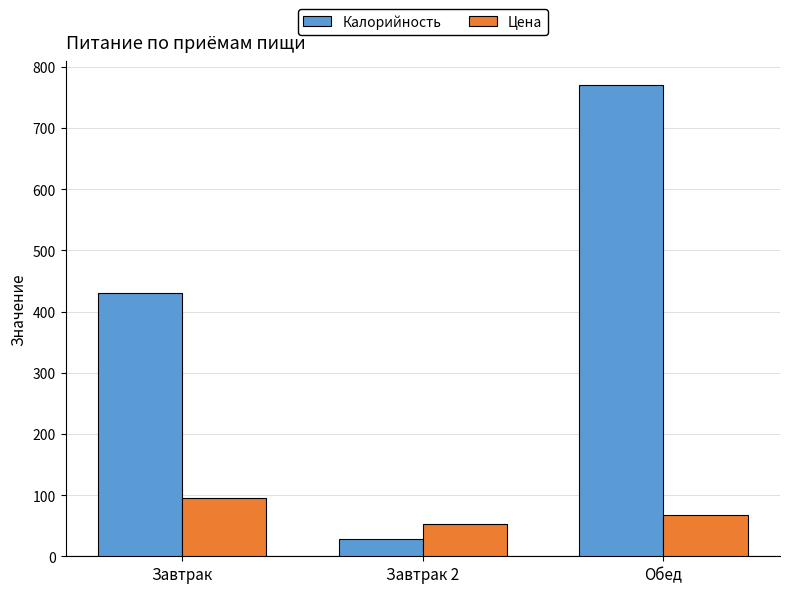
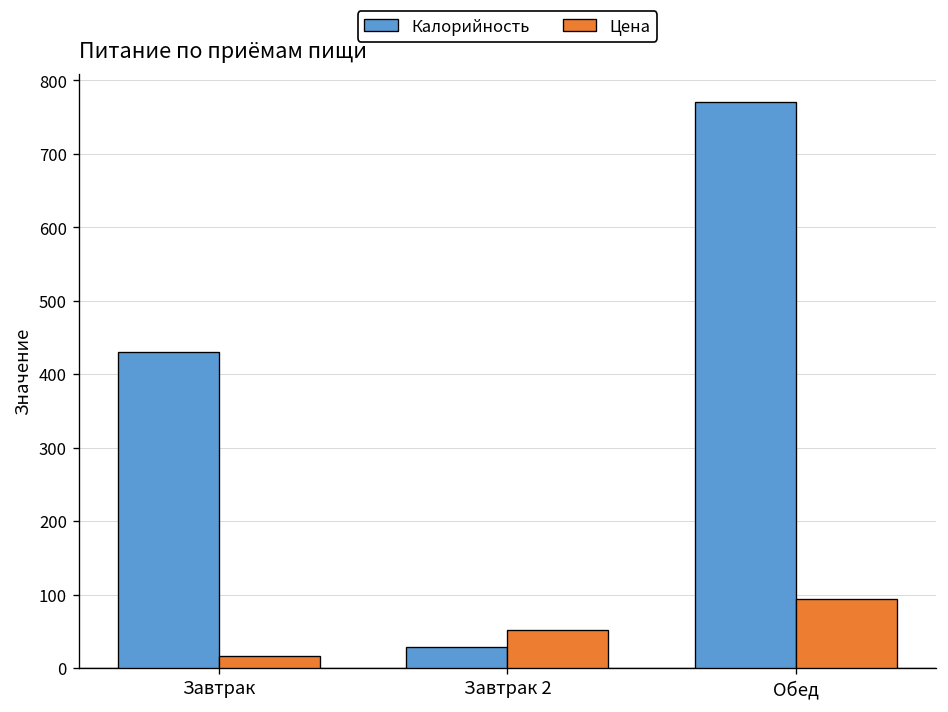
  {
    "Калорийность": {
      "Завтрак": 430,
      "Завтрак 2": 30,
      "Обед": 770
    },
    "Цена": {
-     "Завтрак": 100,
+     "Завтрак": 20,
      "Завтрак 2": 50,
-     "Обед": 70
+     "Обед": 90
    }
  }
